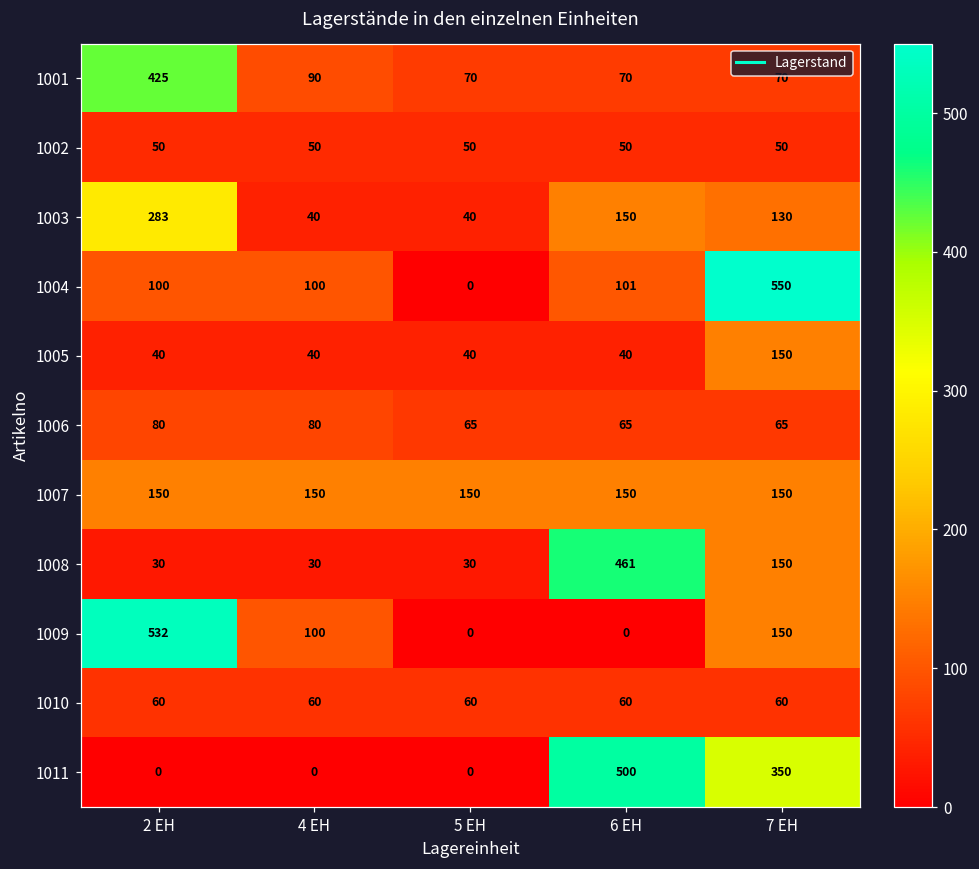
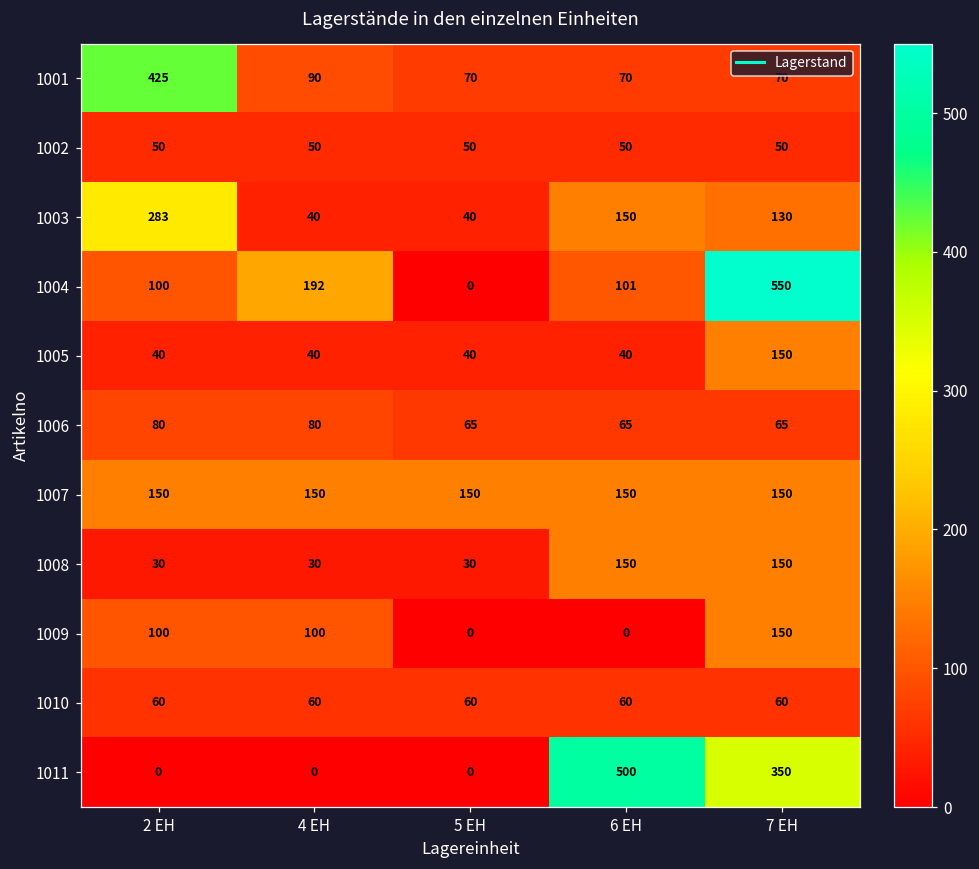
  {
    "1001": {
      "2 EH": 425,
      "4 EH": 90,
      "5 EH": 70,
      "6 EH": 70
    },
    "1002": {
      "2 EH": 50,
      "4 EH": 50,
      "5 EH": 50,
      "6 EH": 50,
      "7 EH": 50
    },
    "1003": {
      "2 EH": 283,
      "4 EH": 40,
      "5 EH": 40,
      "6 EH": 150,
      "7 EH": 130
    },
    "1004": {
      "2 EH": 100,
-     "4 EH": 100,
+     "4 EH": 192,
      "5 EH": 0,
      "6 EH": 101,
      "7 EH": 550
    },
    "1005": {
      "2 EH": 40,
      "4 EH": 40,
      "5 EH": 40,
      "6 EH": 40,
      "7 EH": 150
    },
    "1006": {
      "2 EH": 80,
      "4 EH": 80,
      "5 EH": 65,
      "6 EH": 65,
      "7 EH": 65
    },
    "1007": {
      "2 EH": 150,
      "4 EH": 150,
      "5 EH": 150,
      "6 EH": 150,
      "7 EH": 150
    },
    "1008": {
      "2 EH": 30,
      "4 EH": 30,
      "5 EH": 30,
-     "6 EH": 461,
+     "6 EH": 150,
      "7 EH": 150
    },
    "1009": {
-     "2 EH": 532,
+     "2 EH": 100,
      "4 EH": 100,
      "5 EH": 0,
      "6 EH": 0,
      "7 EH": 150
    },
    "1010": {
      "2 EH": 60,
      "4 EH": 60,
      "5 EH": 60,
      "6 EH": 60,
      "7 EH": 60
    },
    "1011": {
      "2 EH": 0,
      "4 EH": 0,
      "5 EH": 0,
      "6 EH": 500,
      "7 EH": 350
    }
  }
